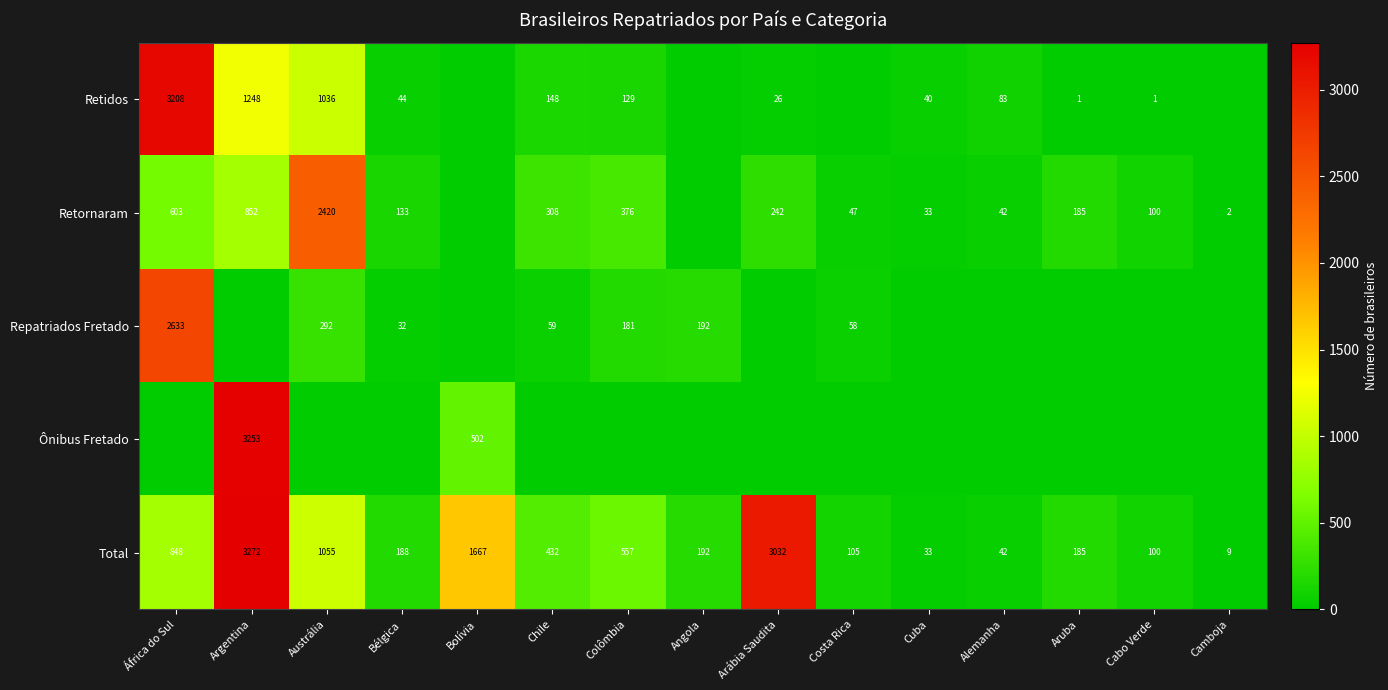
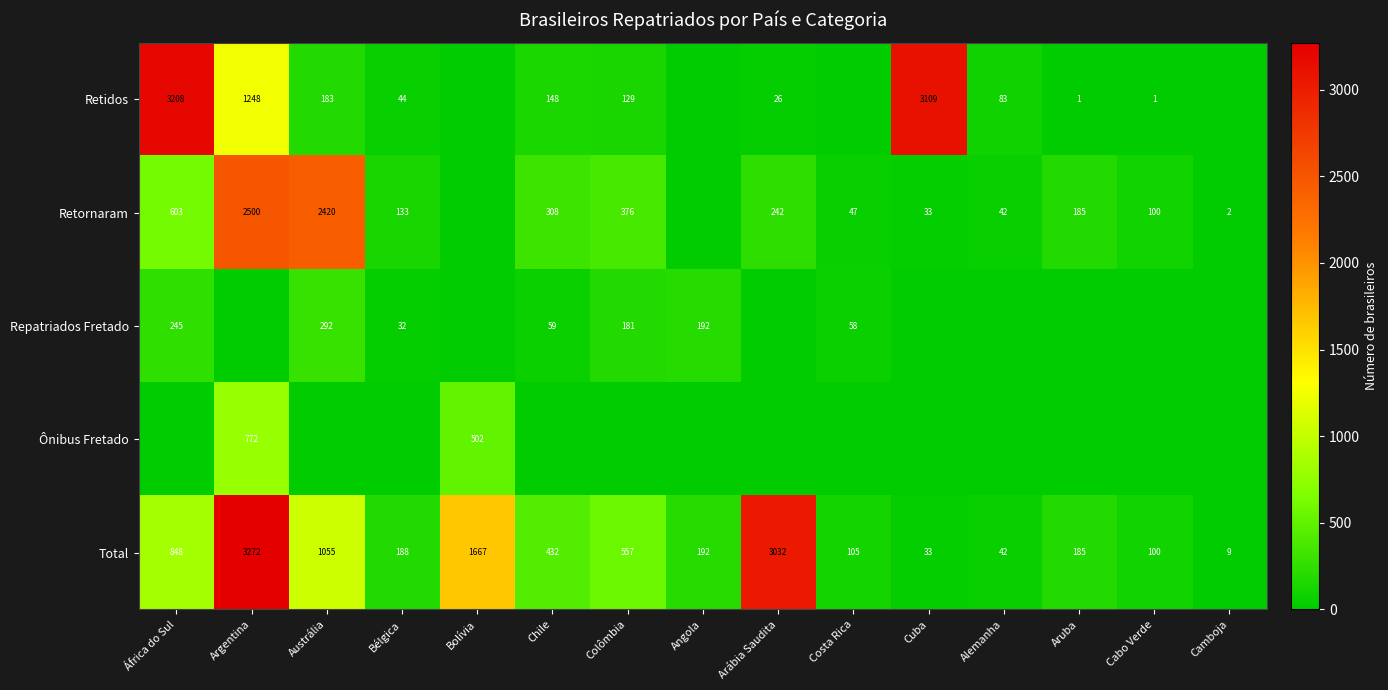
  {
    "Retidos": {
      "África do Sul": 3208,
      "Argentina": 1248,
-     "Austrália": 1036,
+     "Austrália": 183,
      "Bélgica": 44,
      "Chile": 148,
      "Colômbia": 129,
      "Arábia Saudita": 26,
-     "Cuba": 40,
+     "Cuba": 3109,
      "Alemanha": 83,
      "Aruba": 1,
      "Cabo Verde": 1
    },
    "Retornaram": {
      "África do Sul": 603,
-     "Argentina": 852,
+     "Argentina": 2500,
      "Austrália": 2420,
      "Bélgica": 133,
      "Chile": 308,
      "Colômbia": 376,
      "Arábia Saudita": 242,
      "Costa Rica": 47,
      "Cuba": 33,
      "Alemanha": 42,
      "Aruba": 185,
      "Cabo Verde": 100,
      "Camboja": 2
    },
    "Repatriados Fretado": {
-     "África do Sul": 2633,
+     "África do Sul": 245,
      "Austrália": 292,
      "Bélgica": 32,
      "Chile": 59,
      "Colômbia": 181,
      "Angola": 192,
      "Costa Rica": 58
    },
    "Ônibus Fretado": {
-     "Argentina": 3253,
+     "Argentina": 772,
      "Bolívia": 502
    },
    "Total": {
      "África do Sul": 848,
      "Argentina": 3272,
      "Austrália": 1055,
      "Bélgica": 188,
      "Bolívia": 1667,
      "Chile": 432,
      "Colômbia": 557,
      "Angola": 192,
      "Arábia Saudita": 3032,
      "Costa Rica": 105,
      "Cuba": 33,
      "Alemanha": 42,
      "Aruba": 185,
      "Cabo Verde": 100,
      "Camboja": 9
    }
  }
